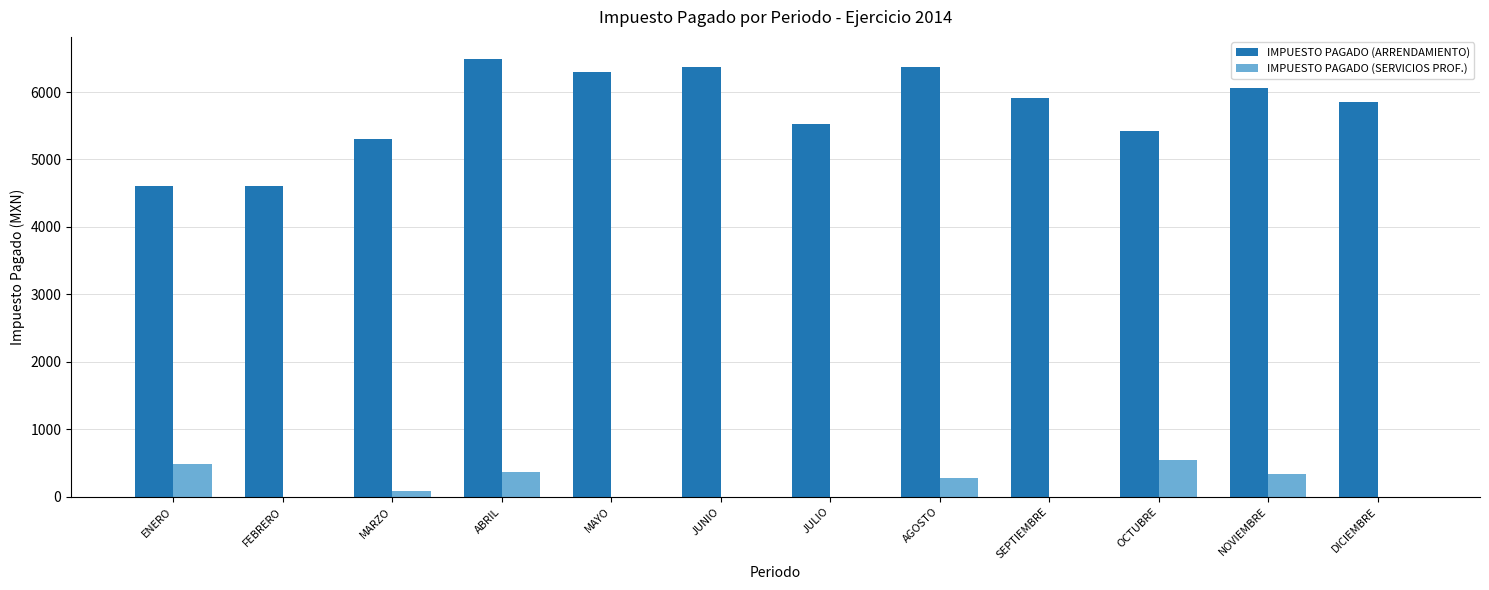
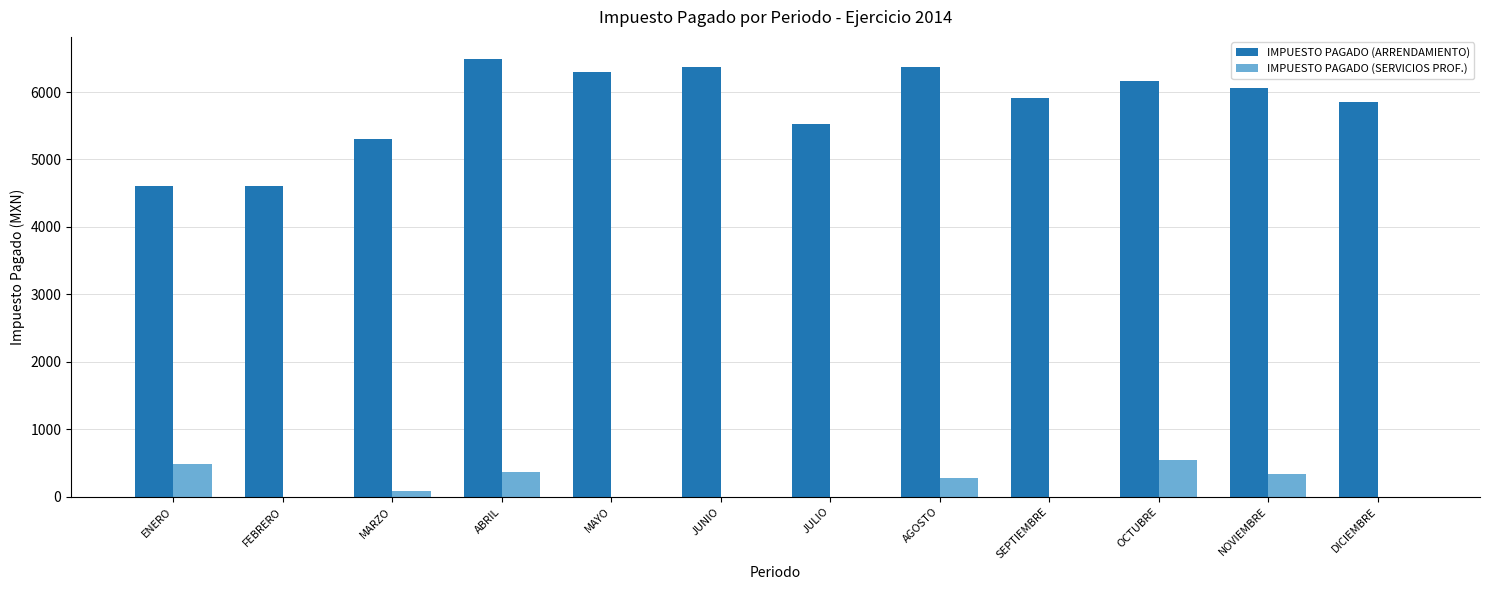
  {
    "IMPUESTO PAGADO (ARRENDAMIENTO)": {
      "ENERO": 4600,
      "FEBRERO": 4600,
      "MARZO": 5300,
      "ABRIL": 6500,
      "MAYO": 6300,
      "JUNIO": 6400,
      "JULIO": 5500,
      "AGOSTO": 6400,
      "SEPTIEMBRE": 5900,
-     "OCTUBRE": 5400,
+     "OCTUBRE": 6200,
      "NOVIEMBRE": 6100,
      "DICIEMBRE": 5900
    },
    "IMPUESTO PAGADO (SERVICIOS PROF.)": {
      "ENERO": 500,
      "FEBRERO": 0,
      "MARZO": 100,
      "ABRIL": 400,
      "MAYO": 0,
      "JUNIO": 0,
      "JULIO": 0,
      "AGOSTO": 300,
      "SEPTIEMBRE": 0,
      "OCTUBRE": 500,
      "NOVIEMBRE": 300,
      "DICIEMBRE": 0
    }
  }
